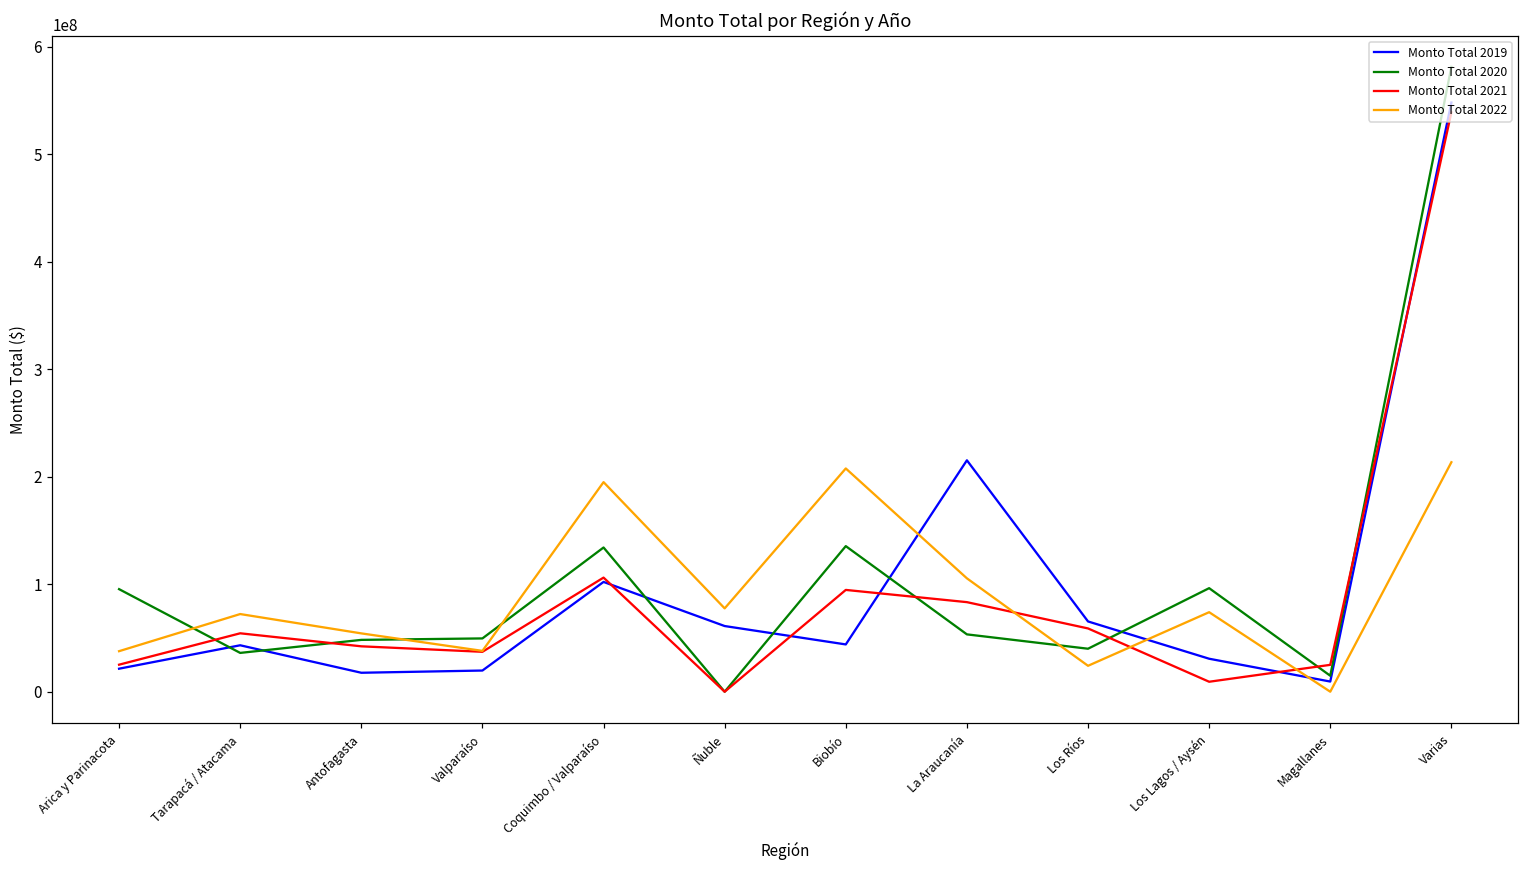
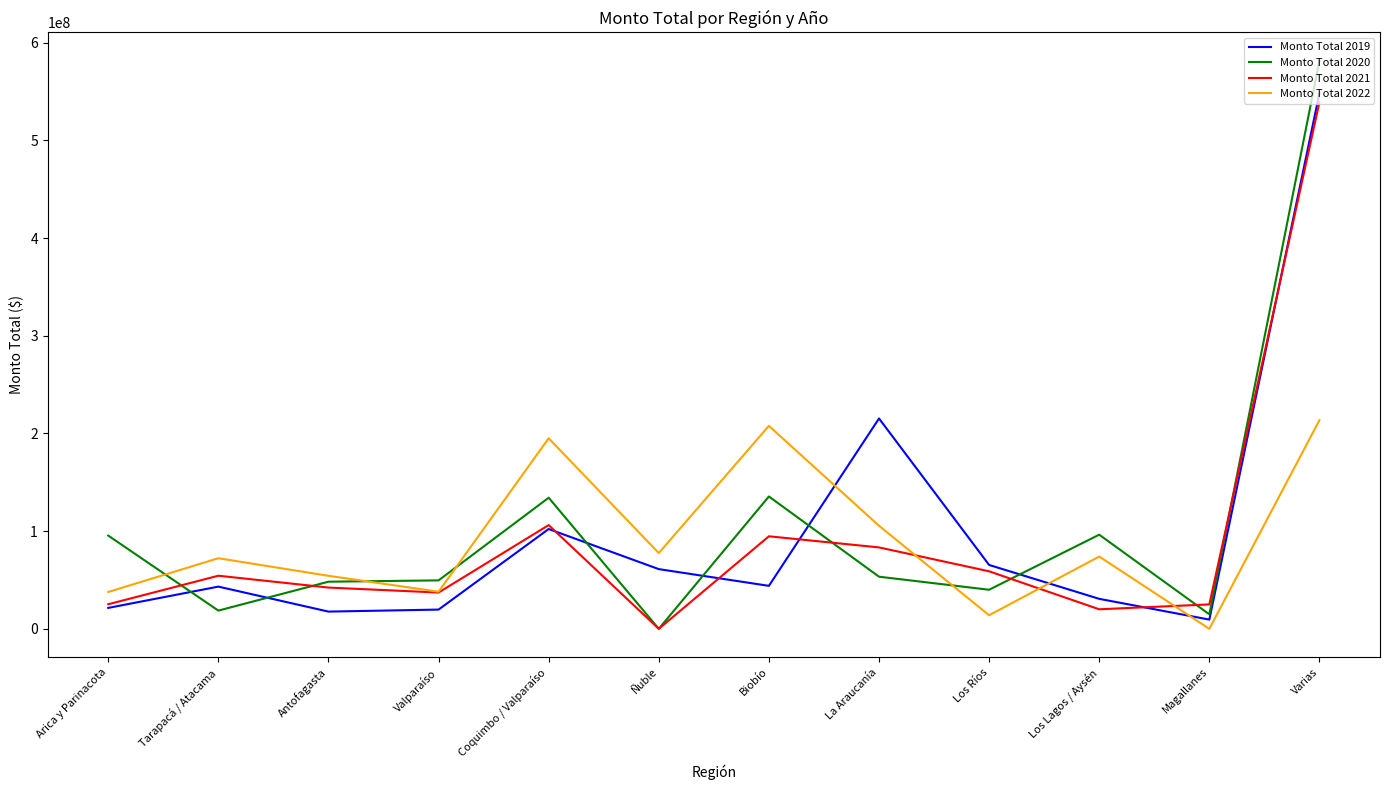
  {
    "Monto Total 2019": {
      "Arica y Parinacota": 20000000,
      "Tarapacá / Atacama": 40000000,
      "Antofagasta": 20000000,
      "Valparaíso": 20000000,
      "Coquimbo / Valparaíso": 100000000,
      "Ñuble": 60000000,
      "Biobío": 40000000,
      "La Araucanía": 220000000,
      "Los Ríos": 70000000,
      "Los Lagos / Aysén": 30000000,
      "Magallanes": 10000000
    },
    "Monto Total 2020": {
      "Arica y Parinacota": 100000000,
-     "Tarapacá / Atacama": 40000000,
+     "Tarapacá / Atacama": 20000000,
      "Antofagasta": 50000000,
      "Valparaíso": 50000000,
      "Coquimbo / Valparaíso": 130000000,
      "Biobío": 140000000,
      "La Araucanía": 50000000,
      "Los Ríos": 40000000,
      "Los Lagos / Aysén": 100000000,
      "Magallanes": 10000000
    },
    "Monto Total 2021": {
      "Arica y Parinacota": 30000000,
      "Tarapacá / Atacama": 50000000,
      "Antofagasta": 40000000,
      "Coquimbo / Valparaíso": 110000000,
      "Biobío": 90000000,
      "La Araucanía": 80000000,
      "Los Ríos": 60000000,
-     "Los Lagos / Aysén": 10000000,
+     "Los Lagos / Aysén": 20000000,
      "Magallanes": 30000000
    },
    "Monto Total 2022": {
      "Arica y Parinacota": 40000000,
      "Tarapacá / Atacama": 70000000,
      "Antofagasta": 50000000,
      "Coquimbo / Valparaíso": 200000000,
      "Ñuble": 80000000,
      "Biobío": 210000000,
      "La Araucanía": 110000000,
-     "Los Ríos": 20000000,
+     "Los Ríos": 10000000,
      "Los Lagos / Aysén": 70000000,
      "Magallanes": 0,
      "Varias": 210000000
    }
  }
